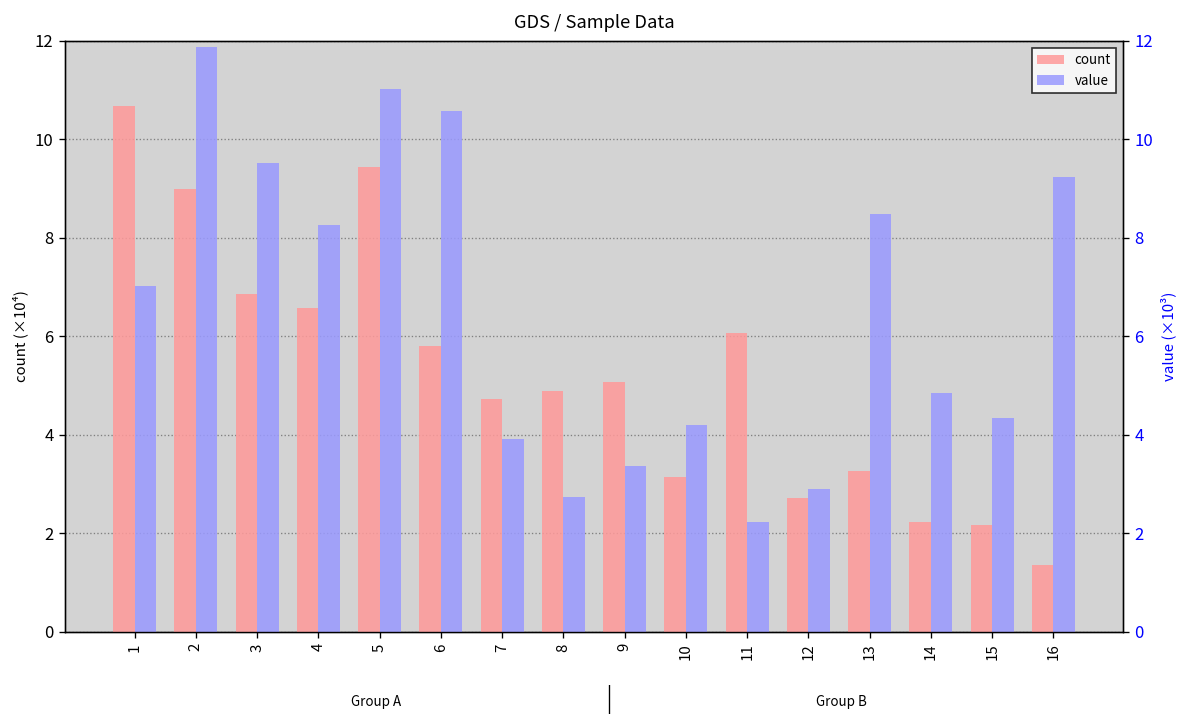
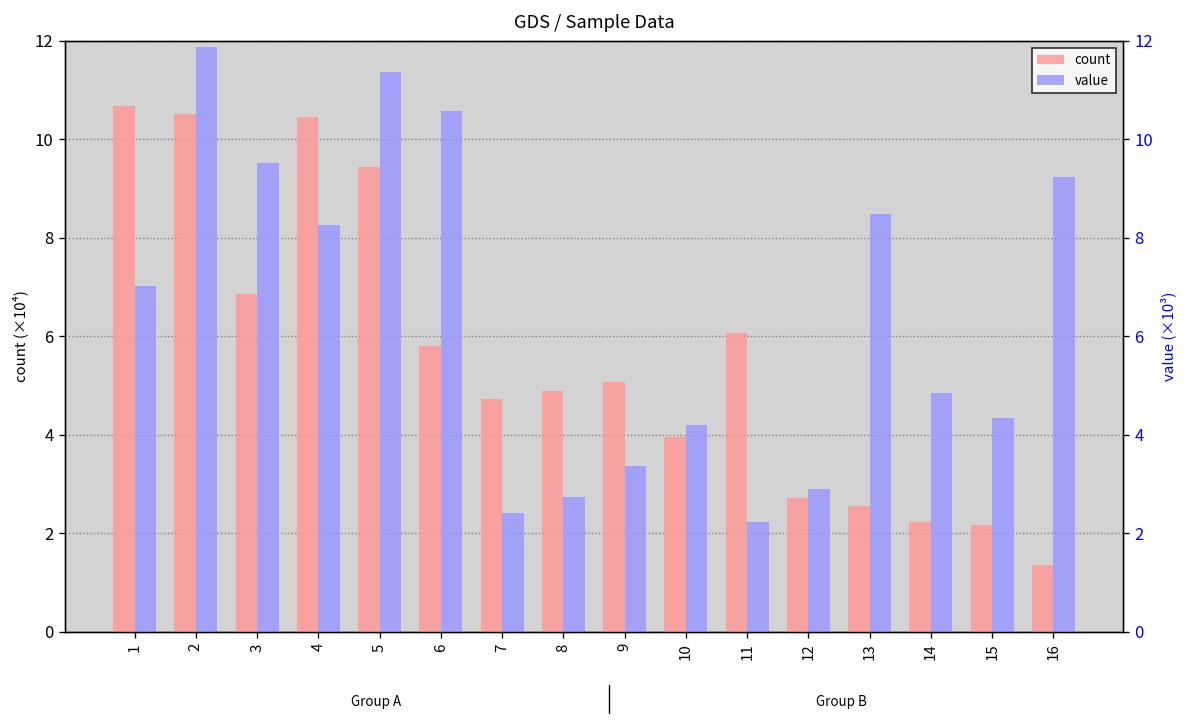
  {
    "count": {
      "1": 10.7,
-     "2": 9.0,
+     "2": 10.5,
      "3": 6.9,
-     "4": 6.6,
+     "4": 10.5,
      "5": 9.4,
      "6": 5.8,
      "7": 4.7,
      "8": 4.9,
      "9": 5.1,
-     "10": 3.1,
+     "10": 4.0,
      "11": 6.1,
      "12": 2.7,
-     "13": 3.3,
+     "13": 2.6,
      "14": 2.2,
      "15": 2.2,
      "16": 1.4
    },
    "value": {
      "1": 7.0,
      "2": 11.9,
      "3": 9.5,
      "4": 8.3,
-     "5": 11.0,
+     "5": 11.4,
      "6": 10.6,
-     "7": 3.9,
+     "7": 2.4,
      "8": 2.7,
      "9": 3.4,
      "10": 4.2,
      "11": 2.2,
      "12": 2.9,
      "13": 8.5,
      "14": 4.9,
      "15": 4.3,
      "16": 9.2
    }
  }
